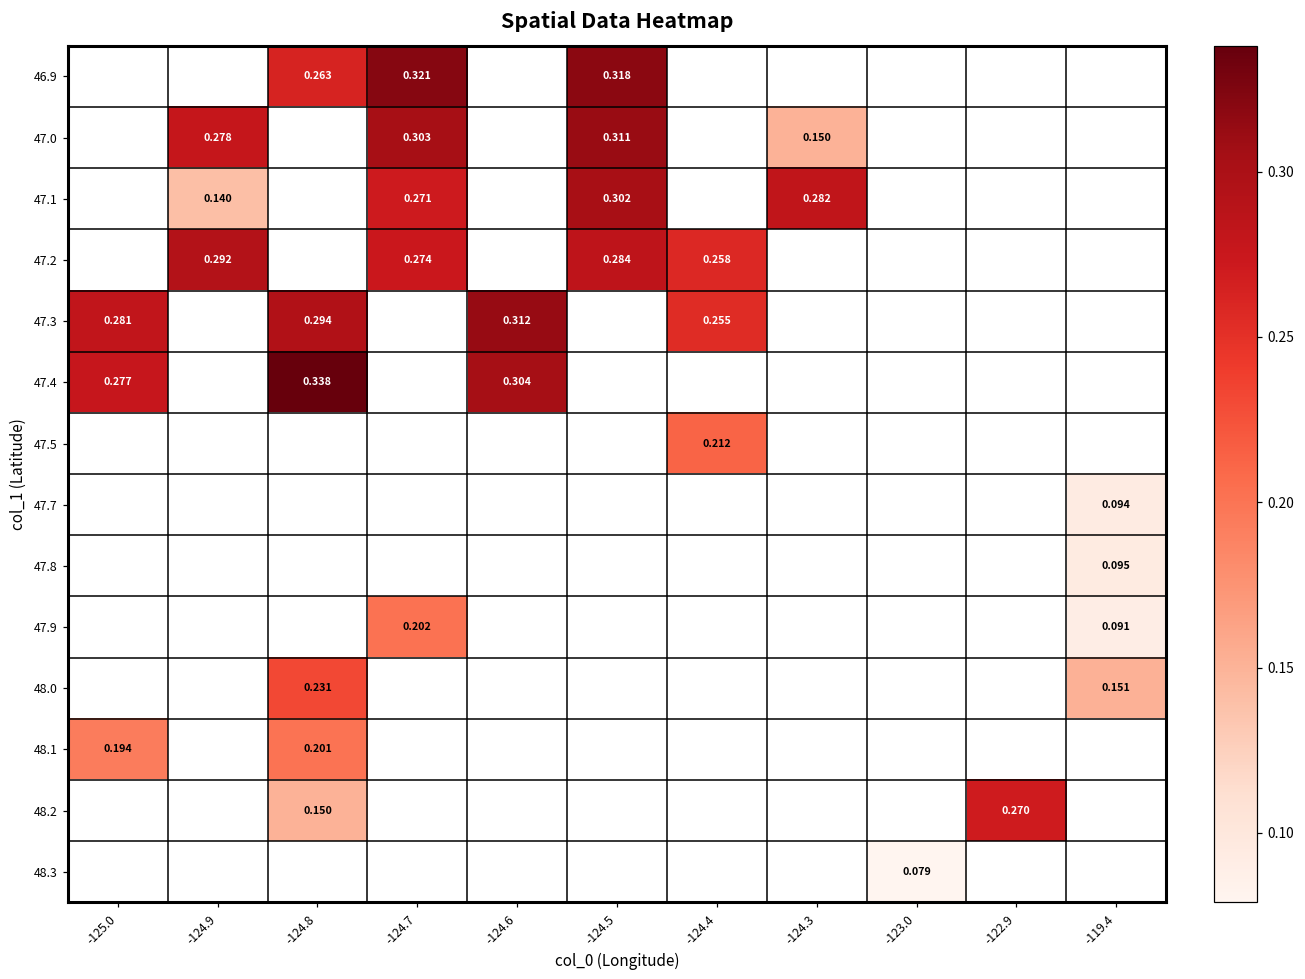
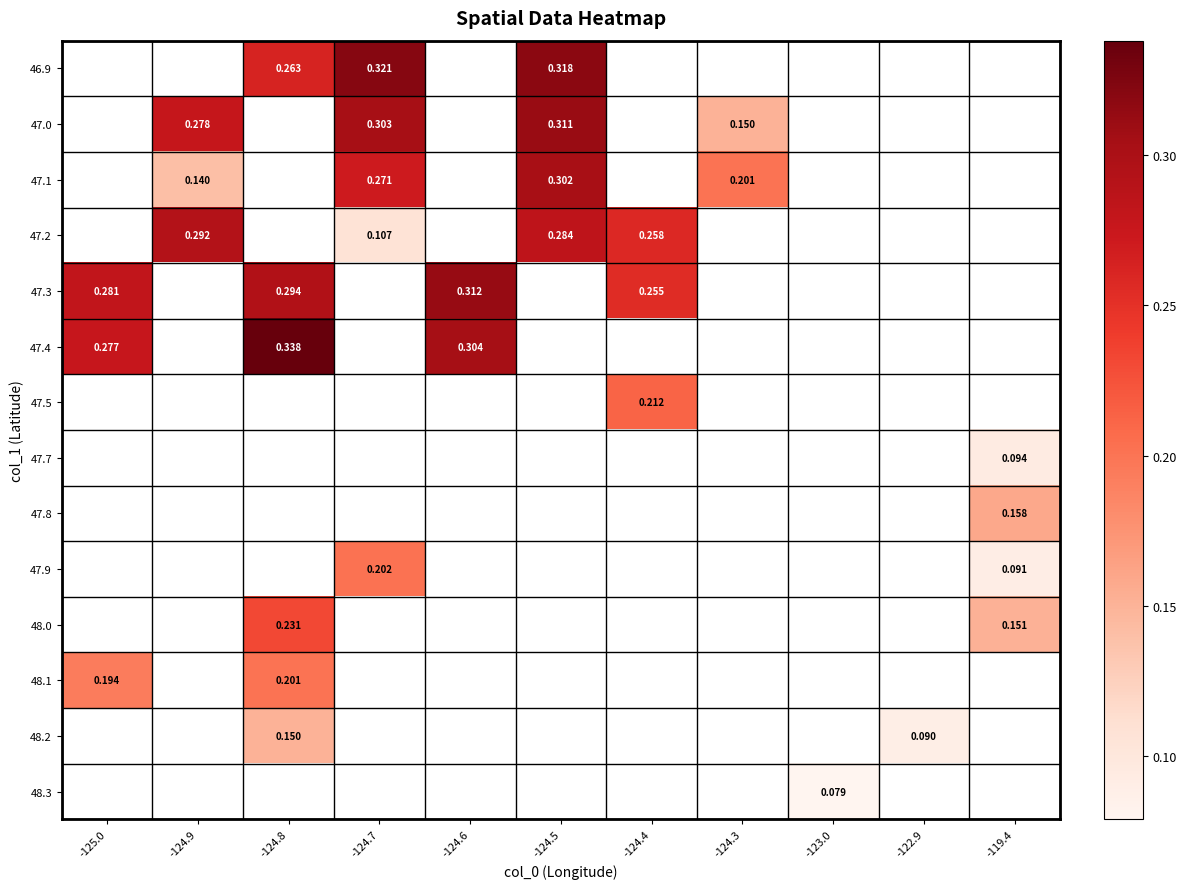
  {
    "46.9": {
      "-124.8": 0.263,
      "-124.7": 0.321,
      "-124.5": 0.318
    },
    "47.0": {
      "-124.9": 0.278,
      "-124.7": 0.303,
      "-124.5": 0.311,
      "-124.3": 0.150
    },
    "47.1": {
      "-124.9": 0.140,
      "-124.7": 0.271,
      "-124.5": 0.302,
-     "-124.3": 0.282
+     "-124.3": 0.201
    },
    "47.2": {
      "-124.9": 0.292,
-     "-124.7": 0.274,
+     "-124.7": 0.107,
      "-124.5": 0.284,
      "-124.4": 0.258
    },
    "47.3": {
      "-125.0": 0.281,
      "-124.8": 0.294,
      "-124.6": 0.312,
      "-124.4": 0.255
    },
    "47.4": {
      "-125.0": 0.277,
      "-124.8": 0.338,
      "-124.6": 0.304
    },
    "47.5": {
      "-124.4": 0.212
    },
    "47.7": {
      "-119.4": 0.094
    },
    "47.8": {
-     "-119.4": 0.095
+     "-119.4": 0.158
    },
    "47.9": {
      "-124.7": 0.202,
      "-119.4": 0.091
    },
    "48.0": {
      "-124.8": 0.231,
      "-119.4": 0.151
    },
    "48.1": {
      "-125.0": 0.194,
      "-124.8": 0.201
    },
    "48.2": {
      "-124.8": 0.150,
-     "-122.9": 0.270
+     "-122.9": 0.090
    },
    "48.3": {
      "-123.0": 0.079
    }
  }
